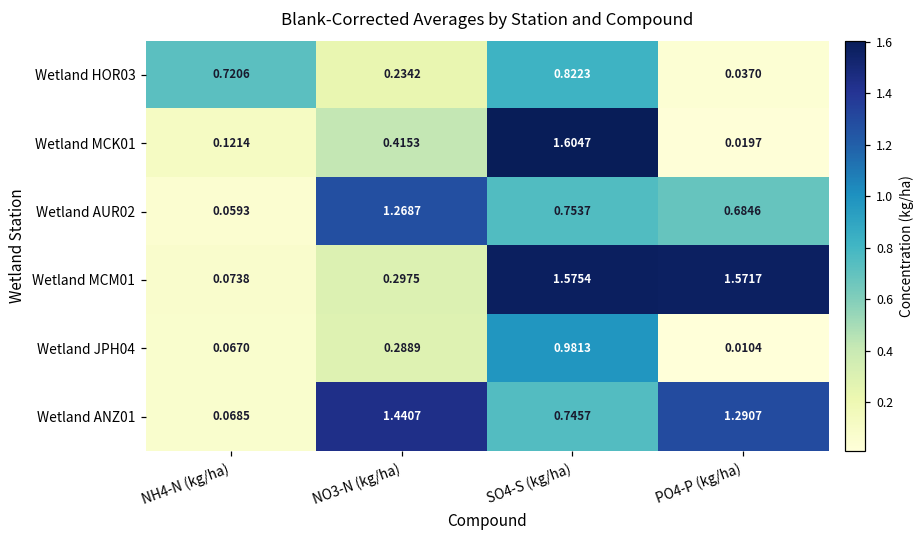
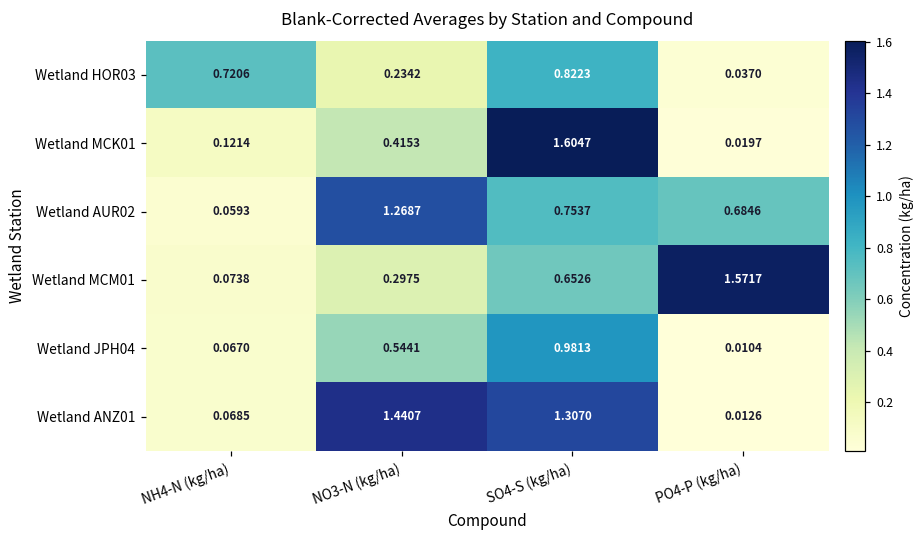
  {
    "Wetland HOR03": {
      "NH4-N (kg/ha)": 0.7206,
      "NO3-N (kg/ha)": 0.2342,
      "SO4-S (kg/ha)": 0.8223,
      "PO4-P (kg/ha)": 0.0370
    },
    "Wetland MCK01": {
      "NH4-N (kg/ha)": 0.1214,
      "NO3-N (kg/ha)": 0.4153,
      "SO4-S (kg/ha)": 1.6047,
      "PO4-P (kg/ha)": 0.0197
    },
    "Wetland AUR02": {
      "NH4-N (kg/ha)": 0.0593,
      "NO3-N (kg/ha)": 1.2687,
      "SO4-S (kg/ha)": 0.7537,
      "PO4-P (kg/ha)": 0.6846
    },
    "Wetland MCM01": {
      "NH4-N (kg/ha)": 0.0738,
      "NO3-N (kg/ha)": 0.2975,
-     "SO4-S (kg/ha)": 1.5754,
+     "SO4-S (kg/ha)": 0.6526,
      "PO4-P (kg/ha)": 1.5717
    },
    "Wetland JPH04": {
      "NH4-N (kg/ha)": 0.0670,
-     "NO3-N (kg/ha)": 0.2889,
+     "NO3-N (kg/ha)": 0.5441,
      "SO4-S (kg/ha)": 0.9813,
      "PO4-P (kg/ha)": 0.0104
    },
    "Wetland ANZ01": {
      "NH4-N (kg/ha)": 0.0685,
      "NO3-N (kg/ha)": 1.4407,
-     "SO4-S (kg/ha)": 0.7457,
-     "PO4-P (kg/ha)": 1.2907
+     "SO4-S (kg/ha)": 1.3070,
+     "PO4-P (kg/ha)": 0.0126
    }
  }
